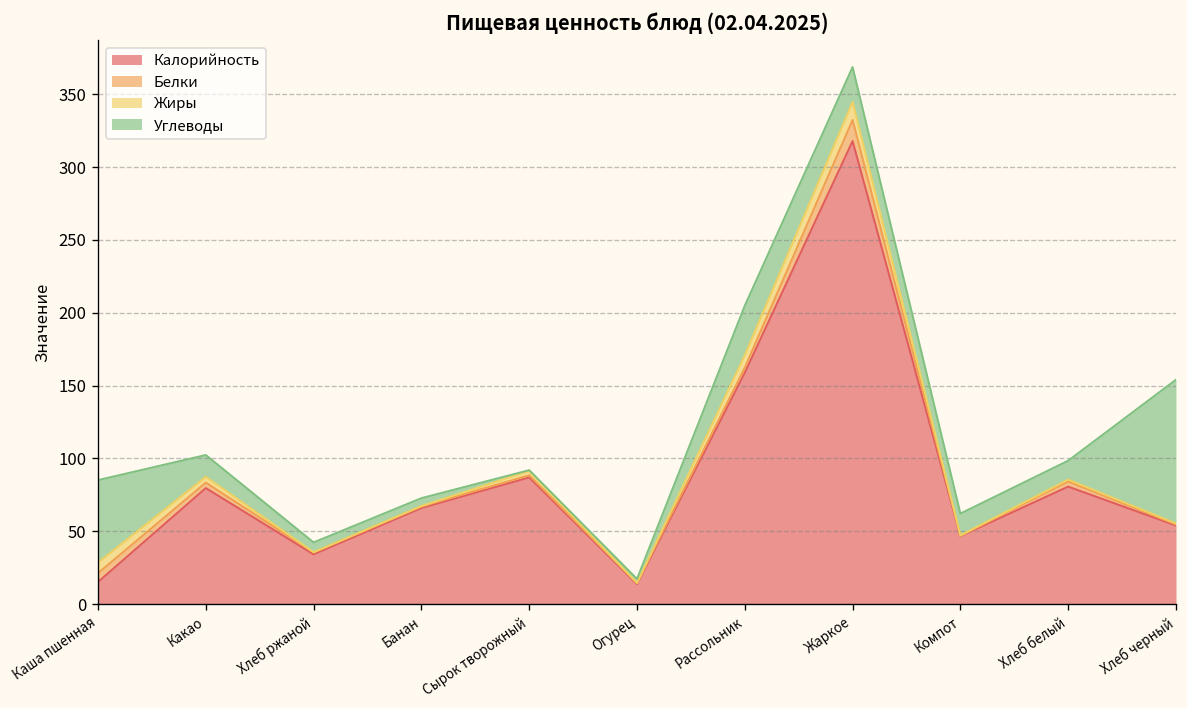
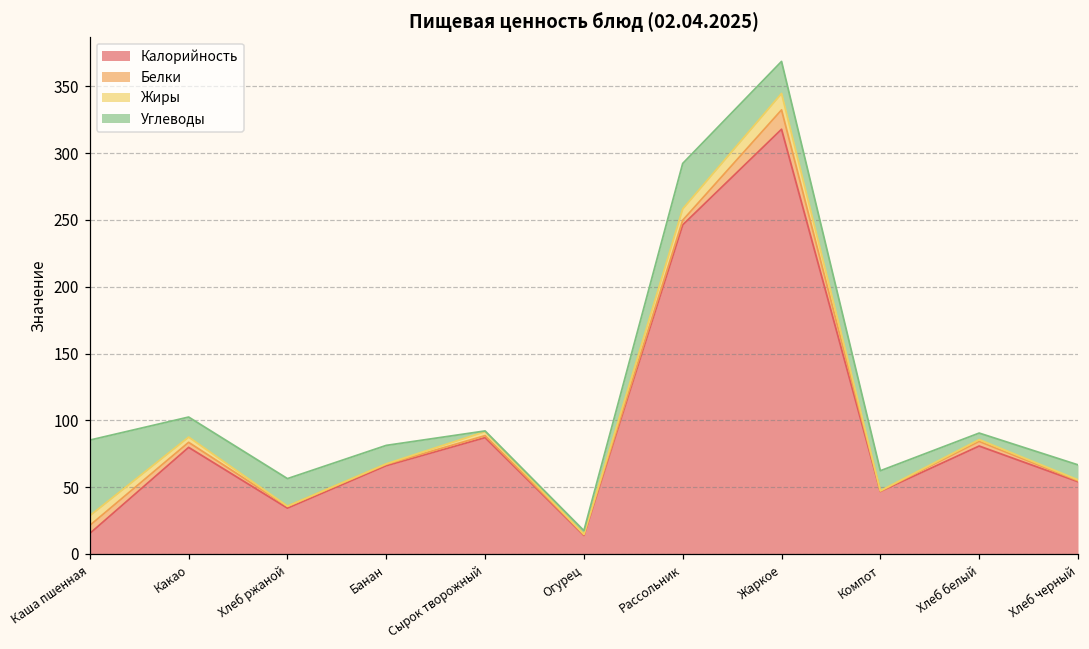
  {
    "Калорийность": {
      "Каша пшенная": 15,
      "Какао": 80,
-     "Рассольник": 159,
+     "Рассольник": 246,
      "Жаркое": 318,
      "Хлеб белый": 81
    },
    "Углеводы": {
      "Каша пшенная": 57,
      "Какао": 15,
-     "Хлеб ржаной": 7,
-     "Банан": 5,
+     "Хлеб ржаной": 21,
+     "Банан": 14,
      "Огурец": 3,
      "Рассольник": 34,
      "Жаркое": 24,
      "Компот": 15,
-     "Хлеб белый": 13,
-     "Хлеб черный": 99
+     "Хлеб белый": 5,
+     "Хлеб черный": 11
    }
  }
